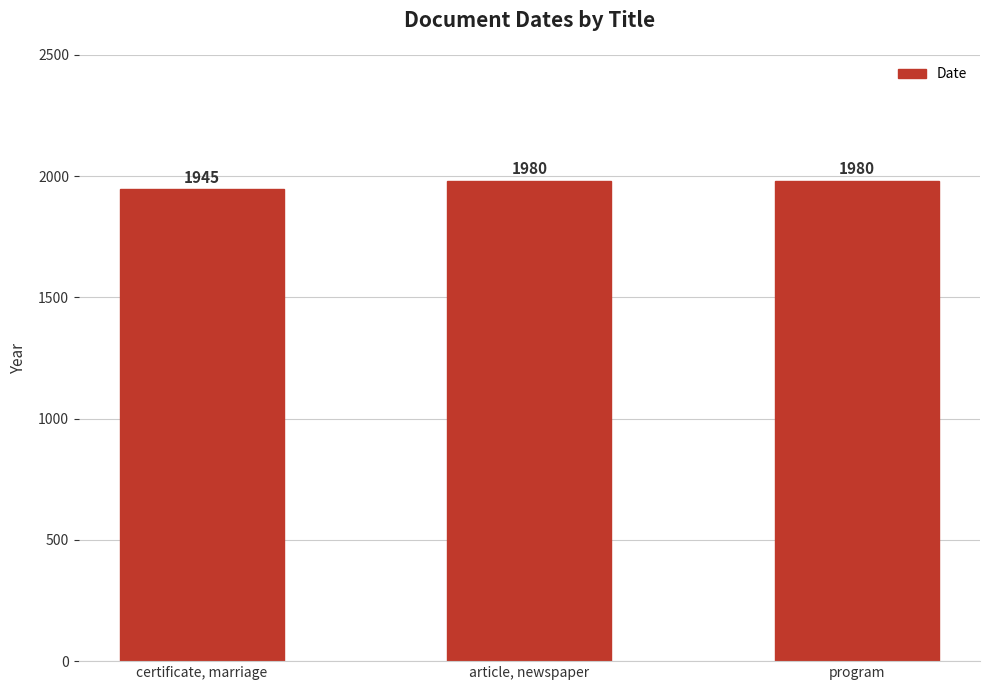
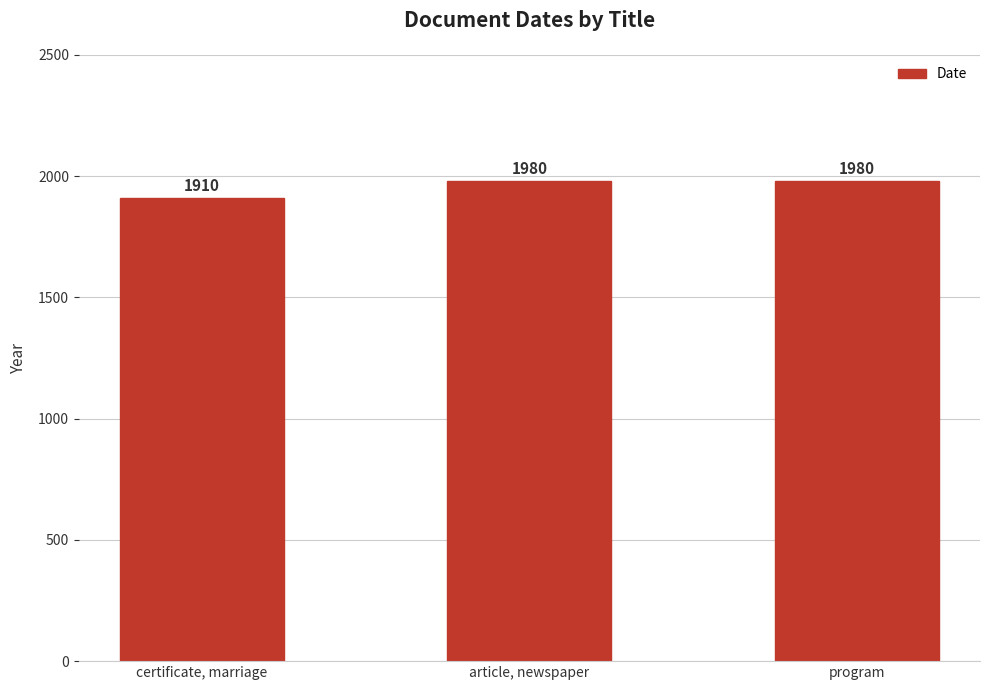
  {
-   "certificate, marriage": 1945,
+   "certificate, marriage": 1910,
    "article, newspaper": 1980,
    "program": 1980
  }
